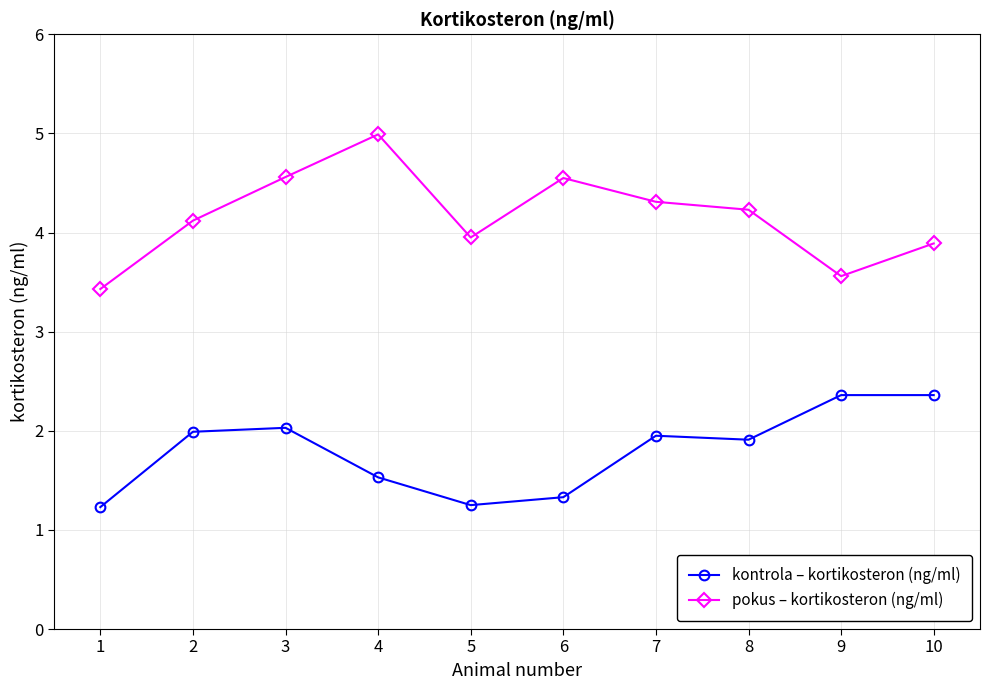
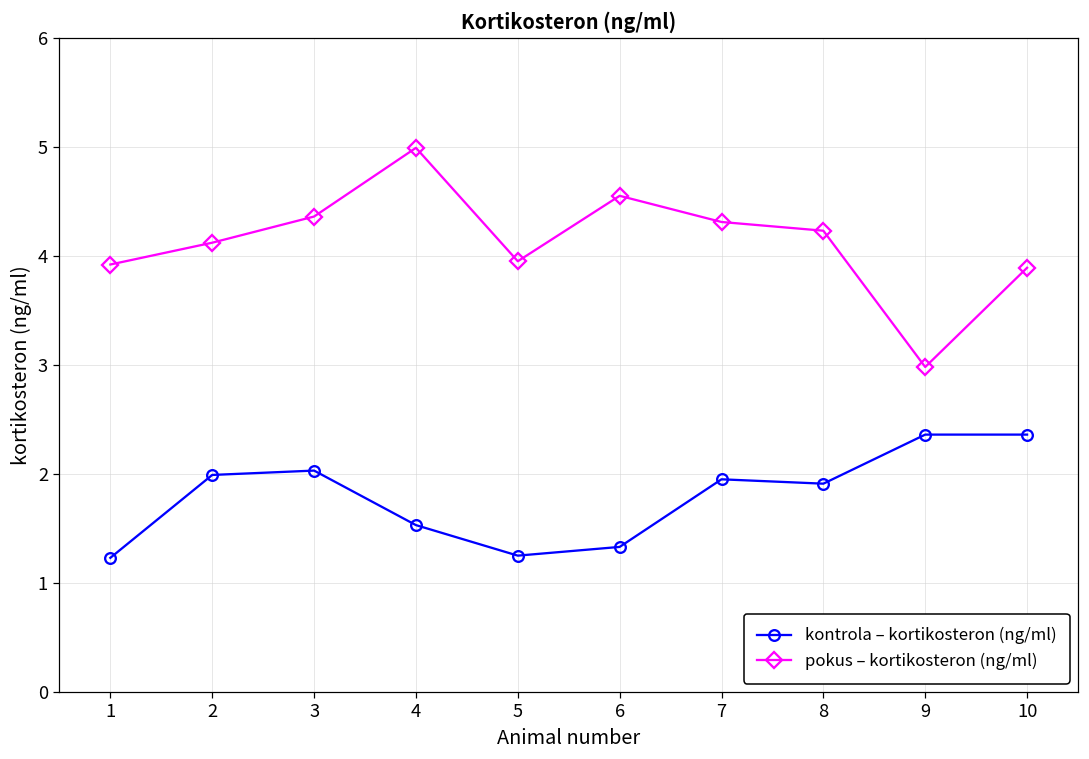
  {
    "kontrola – kortikosteron (ng/ml)": {
      "1": 1.2,
      "2": 2.0,
      "3": 2.0,
      "4": 1.5,
      "5": 1.3,
      "6": 1.3,
      "7": 2.0,
      "8": 1.9,
      "9": 2.4,
      "10": 2.4
    },
    "pokus – kortikosteron (ng/ml)": {
-     "1": 3.4,
+     "1": 3.9,
      "2": 4.1,
-     "3": 4.6,
+     "3": 4.4,
      "4": 5.0,
      "5": 4.0,
      "6": 4.6,
      "7": 4.3,
      "8": 4.2,
-     "9": 3.6,
+     "9": 3.0,
      "10": 3.9
    }
  }
